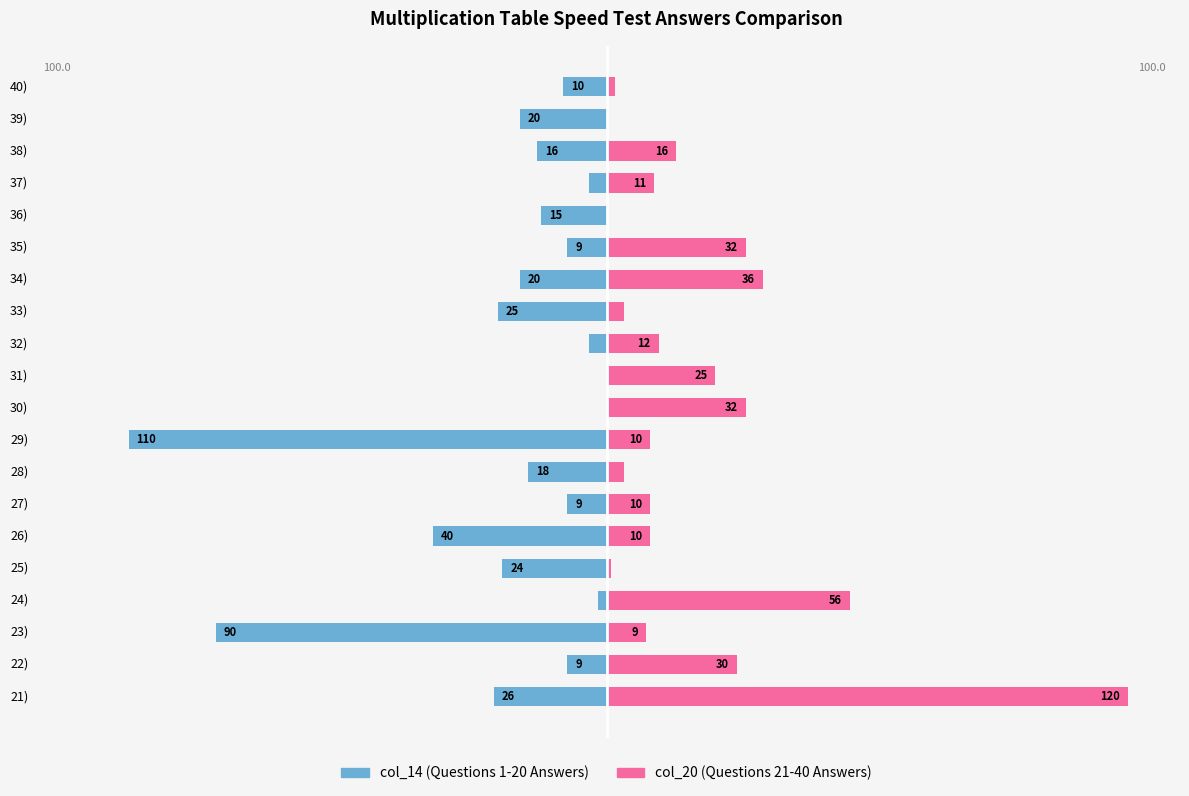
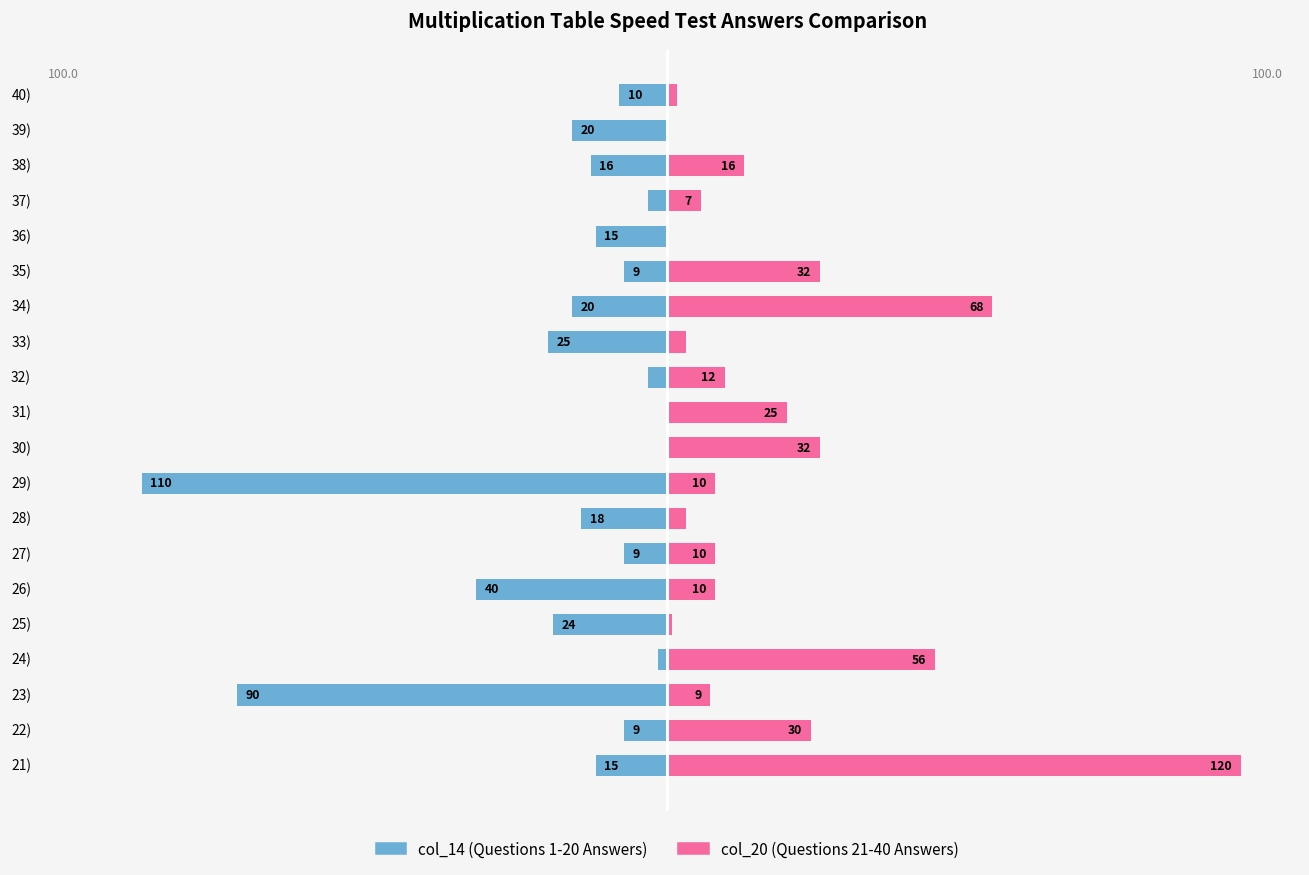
  {
    "col_14 (Questions 1-20 Answers)": {
-     "21)": 26
+     "21)": 15
    },
    "col_20 (Questions 21-40 Answers)": {
-     "37)": 11,
-     "34)": 36
+     "37)": 7,
+     "34)": 68
    }
  }
